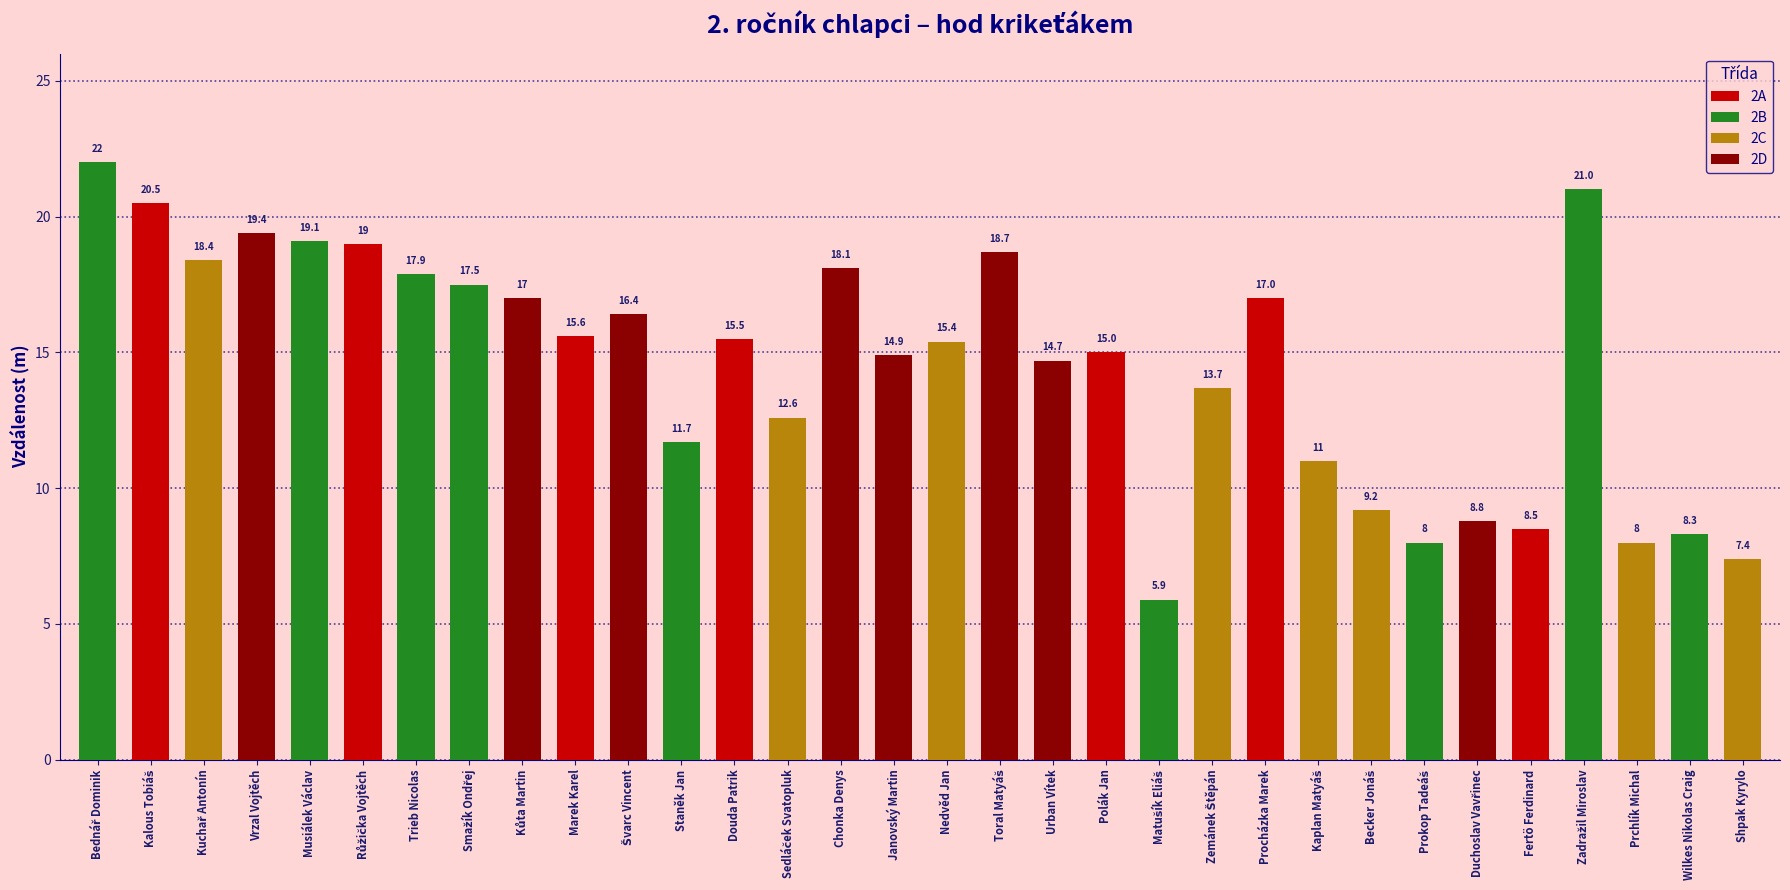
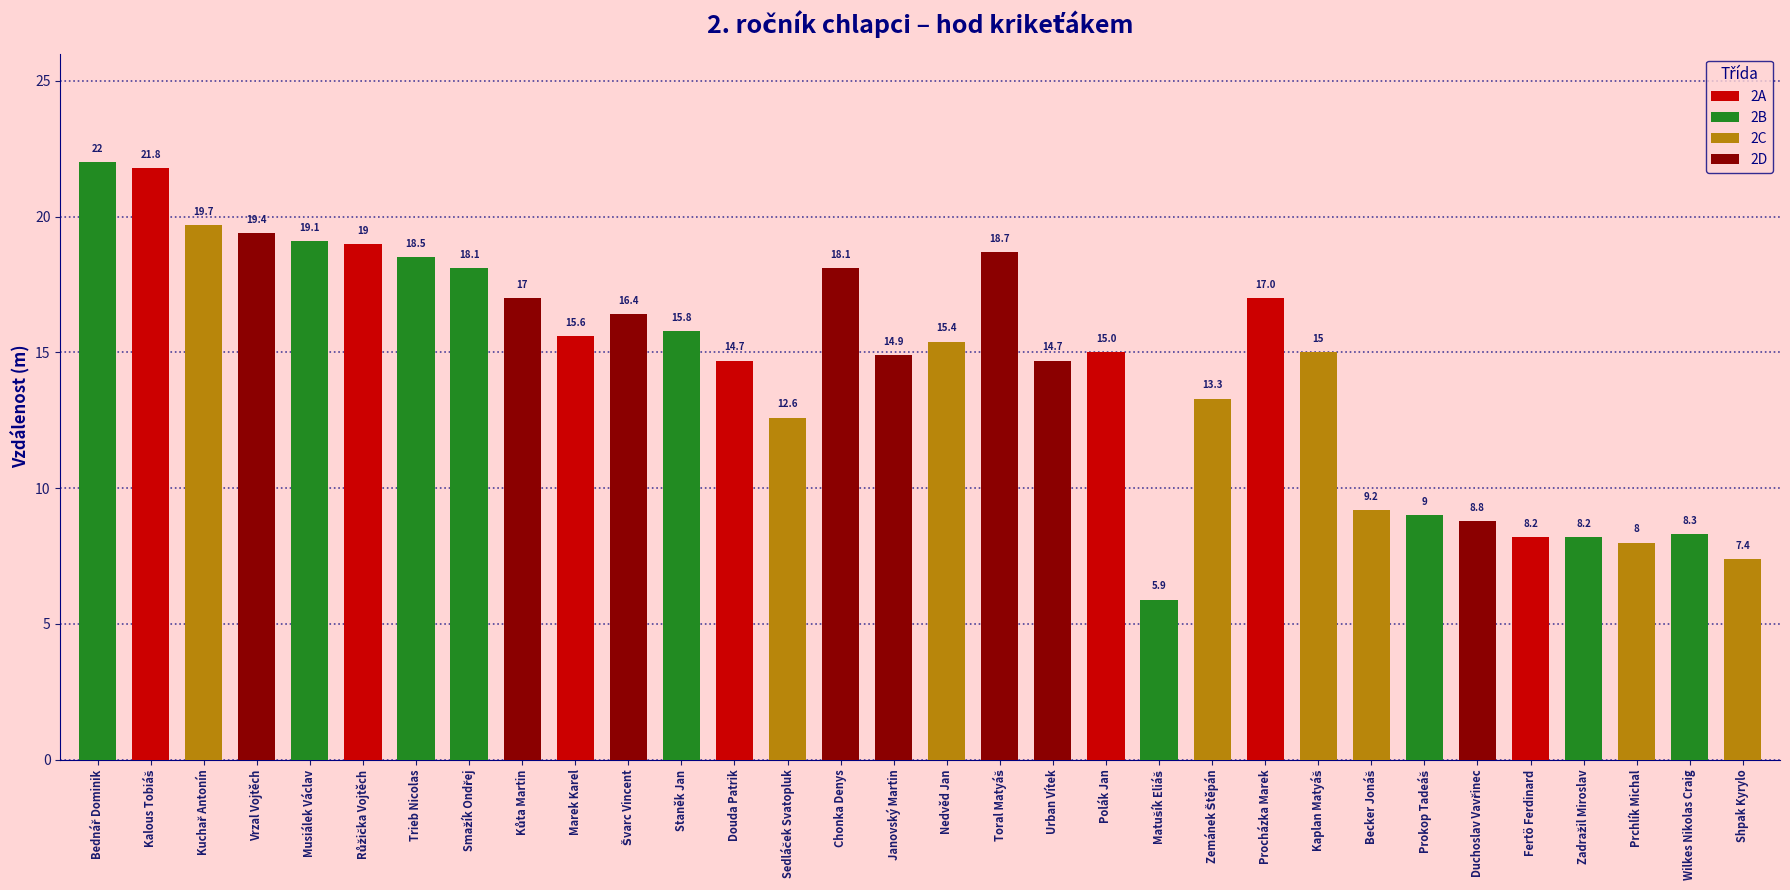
  {
    "2A": {
-     "Kalous Tobiáš": 20.5,
+     "Kalous Tobiáš": 21.8,
      "Růžička Vojtěch": 19,
      "Marek Karel": 15.6,
-     "Douda Patrik": 15.5,
+     "Douda Patrik": 14.7,
      "Polák Jan": 15.0,
      "Procházka Marek": 17.0,
-     "Fertö Ferdinard": 8.5
+     "Fertö Ferdinard": 8.2
    },
    "2B": {
      "Bednář Dominik": 22,
      "Musiálek Václav": 19.1,
-     "Trieb Nicolas": 17.9,
-     "Smažík Ondřej": 17.5,
-     "Staněk Jan": 11.7,
+     "Trieb Nicolas": 18.5,
+     "Smažík Ondřej": 18.1,
+     "Staněk Jan": 15.8,
      "Matušík Eliáš": 5.9,
-     "Prokop Tadeáš": 8,
-     "Zadražil Miroslav": 21.0,
+     "Prokop Tadeáš": 9,
+     "Zadražil Miroslav": 8.2,
      "Wilkes Nikolas Craig": 8.3
    },
    "2C": {
-     "Kuchař Antonín": 18.4,
+     "Kuchař Antonín": 19.7,
      "Sedláček Svatopluk": 12.6,
      "Nedvěd Jan": 15.4,
-     "Zemánek Štěpán": 13.7,
-     "Kaplan Matyáš": 11,
+     "Zemánek Štěpán": 13.3,
+     "Kaplan Matyáš": 15,
      "Becker Jonáš": 9.2,
      "Prchlík Michal": 8,
      "Shpak Kyrylo": 7.4
    },
    "2D": {
      "Vrzal Vojtěch": 19.4,
      "Kůta Martin": 17,
      "Švarc Vincent": 16.4,
      "Chonka Denys": 18.1,
      "Janovský Martin": 14.9,
      "Toral Matyáš": 18.7,
      "Urban Vítek": 14.7,
      "Duchoslav Vavřinec": 8.8
    }
  }
